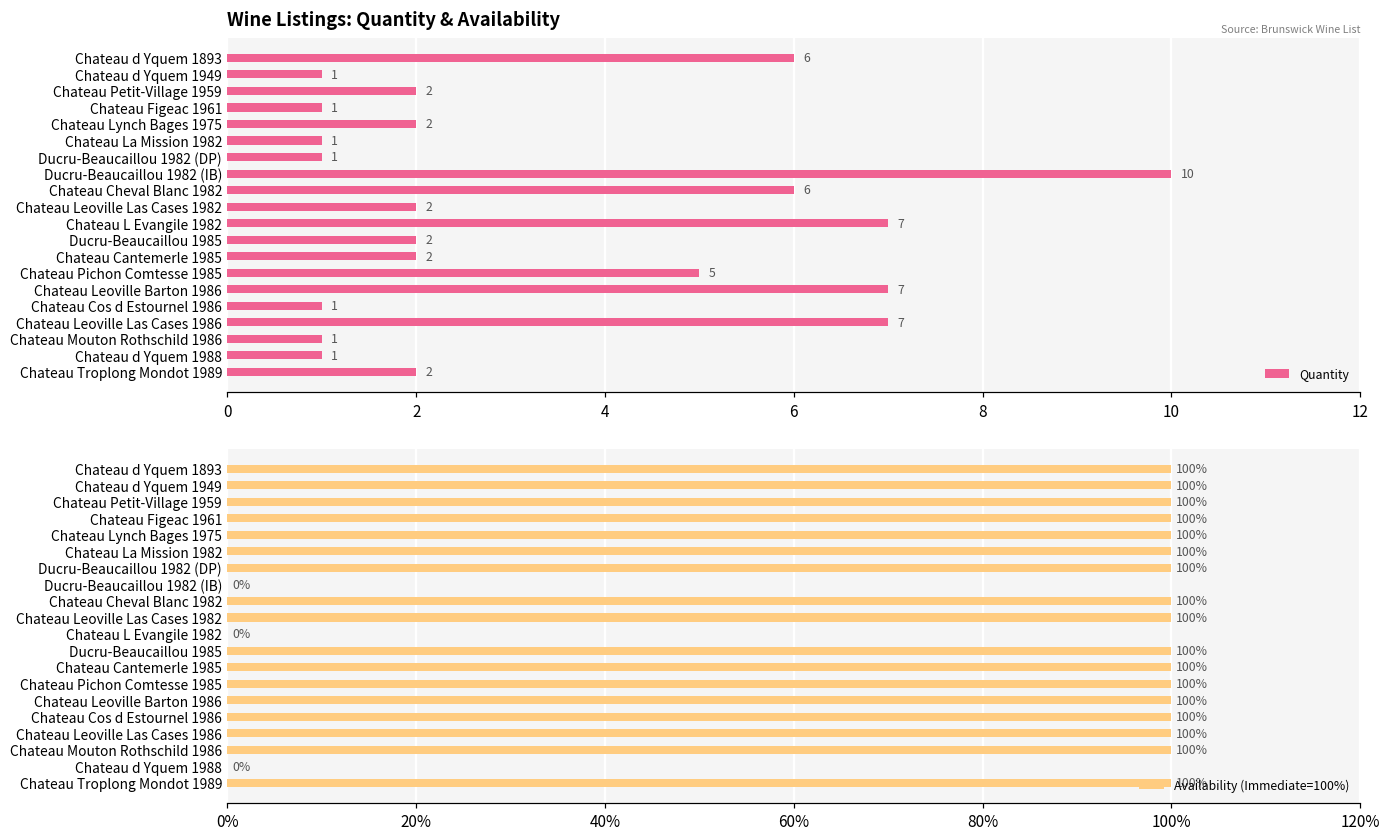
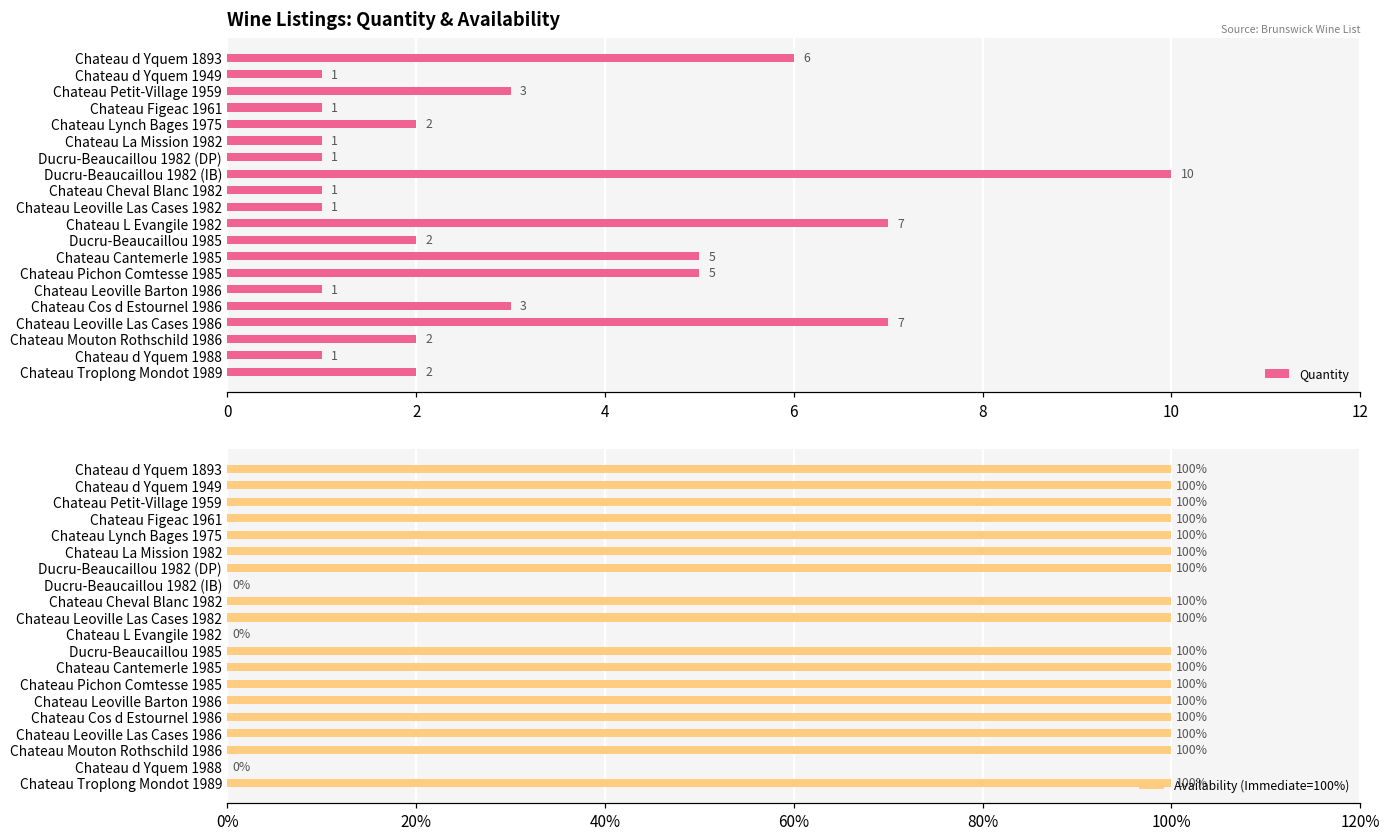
  {
    "Wine Listings: Quantity & Availability": {
      "Chateau d Yquem 1893": 6,
      "Chateau d Yquem 1949": 1,
-     "Chateau Petit-Village 1959": 2,
+     "Chateau Petit-Village 1959": 3,
      "Chateau Figeac 1961": 1,
      "Chateau Lynch Bages 1975": 2,
      "Chateau La Mission 1982": 1,
      "Ducru-Beaucaillou 1982 (DP)": 1,
      "Ducru-Beaucaillou 1982 (IB)": 10,
-     "Chateau Cheval Blanc 1982": 6,
-     "Chateau Leoville Las Cases 1982": 2,
+     "Chateau Cheval Blanc 1982": 1,
+     "Chateau Leoville Las Cases 1982": 1,
      "Chateau L Evangile 1982": 7,
      "Ducru-Beaucaillou 1985": 2,
-     "Chateau Cantemerle 1985": 2,
+     "Chateau Cantemerle 1985": 5,
      "Chateau Pichon Comtesse 1985": 5,
-     "Chateau Leoville Barton 1986": 7,
-     "Chateau Cos d Estournel 1986": 1,
+     "Chateau Leoville Barton 1986": 1,
+     "Chateau Cos d Estournel 1986": 3,
      "Chateau Leoville Las Cases 1986": 7,
-     "Chateau Mouton Rothschild 1986": 1,
+     "Chateau Mouton Rothschild 1986": 2,
      "Chateau d Yquem 1988": 1,
      "Chateau Troplong Mondot 1989": 2
    }
  }
